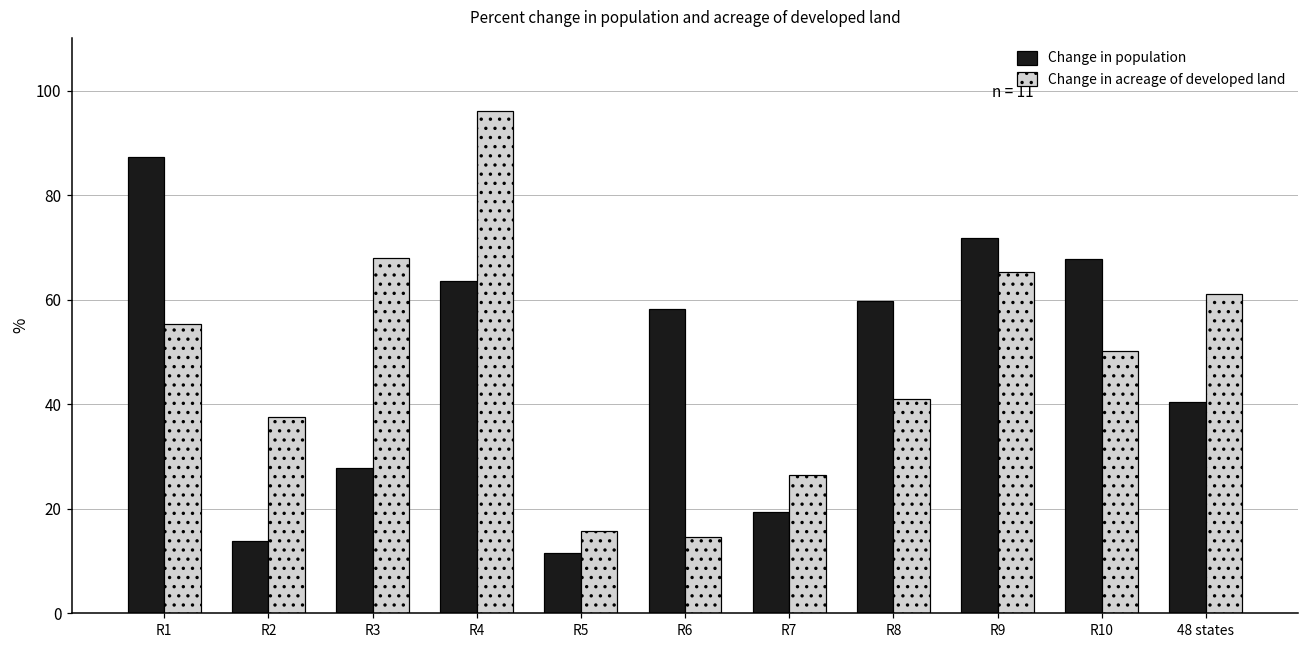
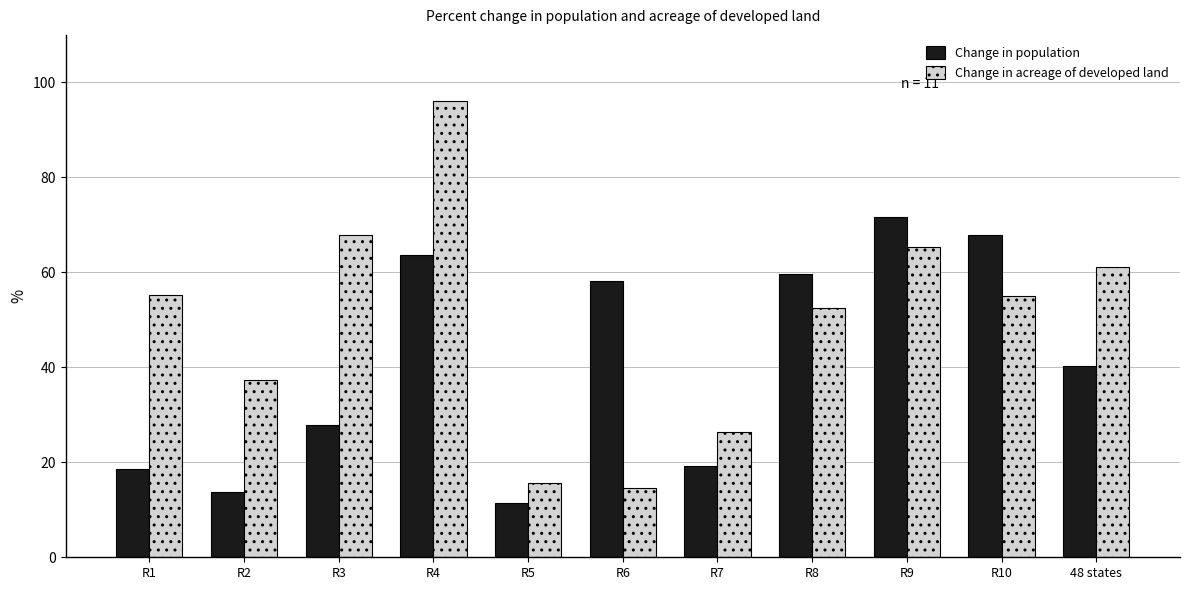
  {
    "Change in population": {
-     "R1": 87,
+     "R1": 19,
      "R2": 14,
      "R3": 28,
      "R4": 64,
      "R5": 12,
      "R6": 58,
      "R7": 19,
      "R8": 60,
      "R9": 72,
      "R10": 68,
      "48 states": 40
    },
    "Change in acreage of developed land": {
      "R1": 55,
      "R2": 37,
      "R3": 68,
      "R4": 96,
      "R5": 16,
      "R6": 14,
      "R7": 26,
-     "R8": 41,
+     "R8": 53,
      "R9": 65,
-     "R10": 50,
+     "R10": 55,
      "48 states": 61
    }
  }
